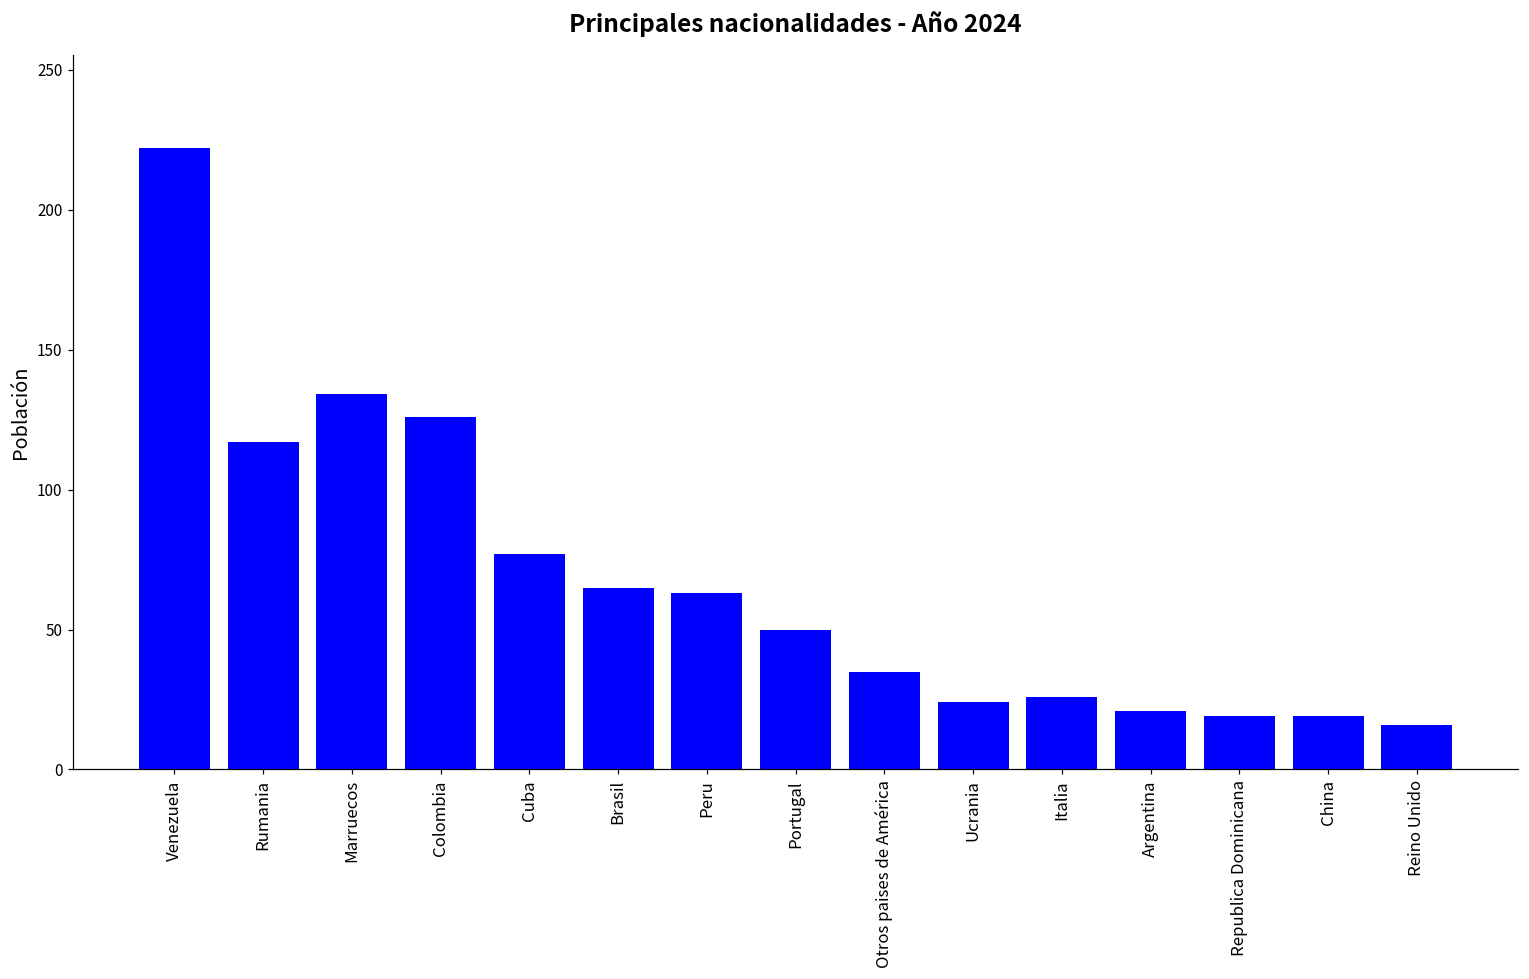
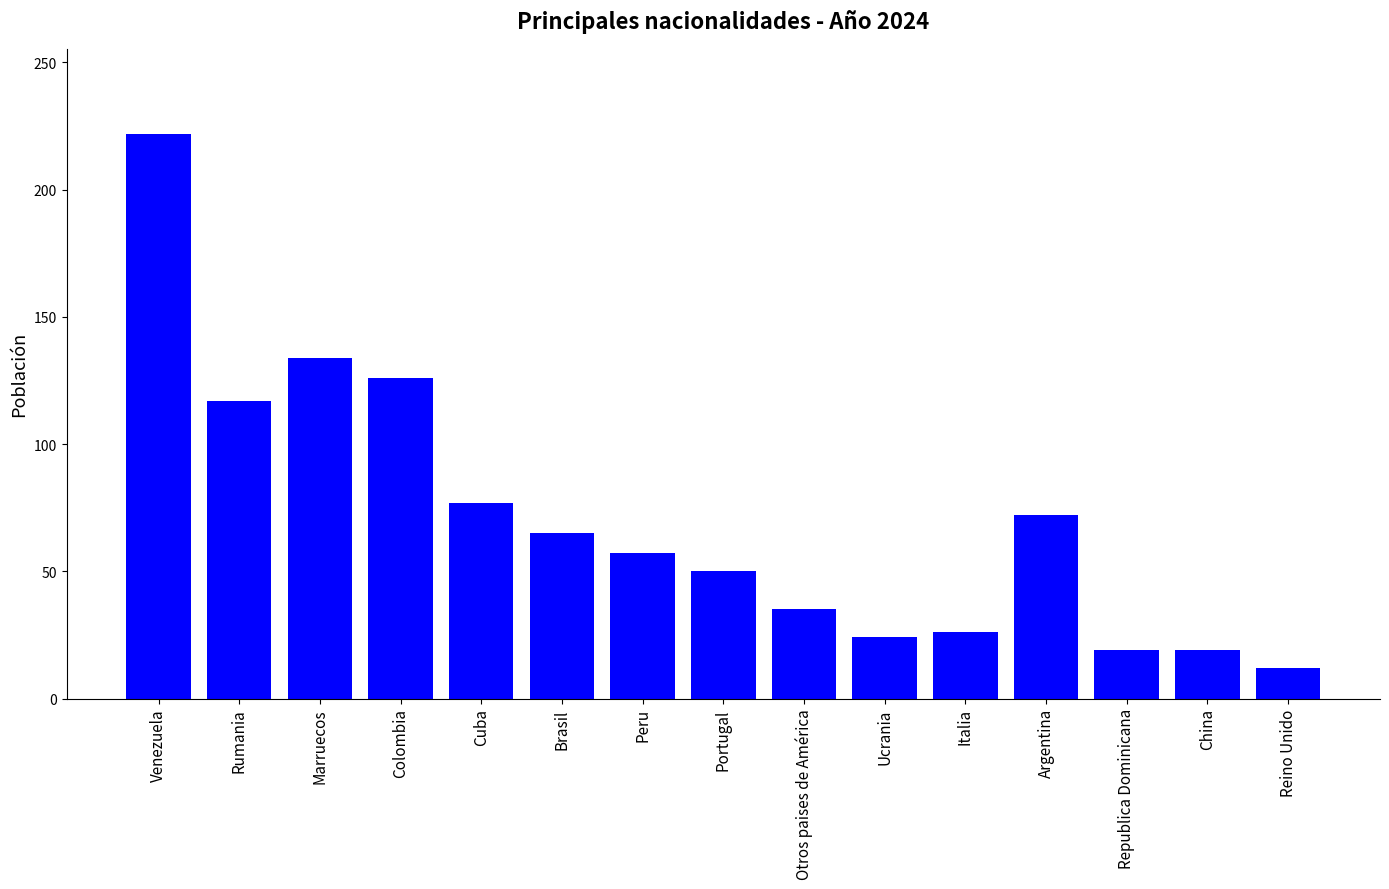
  {
    "Venezuela": 222,
    "Rumania": 117,
    "Marruecos": 134,
    "Colombia": 126,
    "Cuba": 77,
    "Brasil": 65,
-   "Peru": 63,
+   "Peru": 57,
    "Portugal": 50,
    "Otros paises de América": 35,
    "Ucrania": 24,
    "Italia": 26,
-   "Argentina": 21,
+   "Argentina": 72,
    "Republica Dominicana": 19,
    "China": 19,
-   "Reino Unido": 16
+   "Reino Unido": 12
  }
